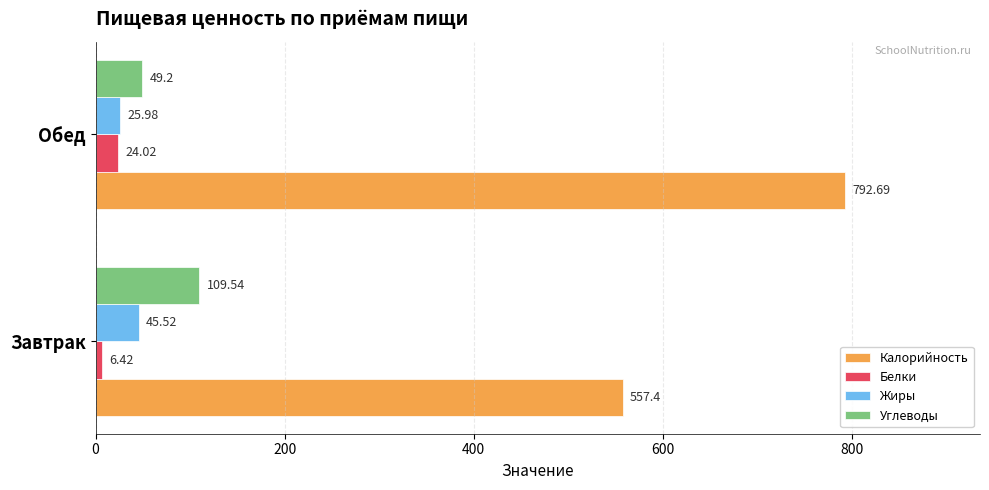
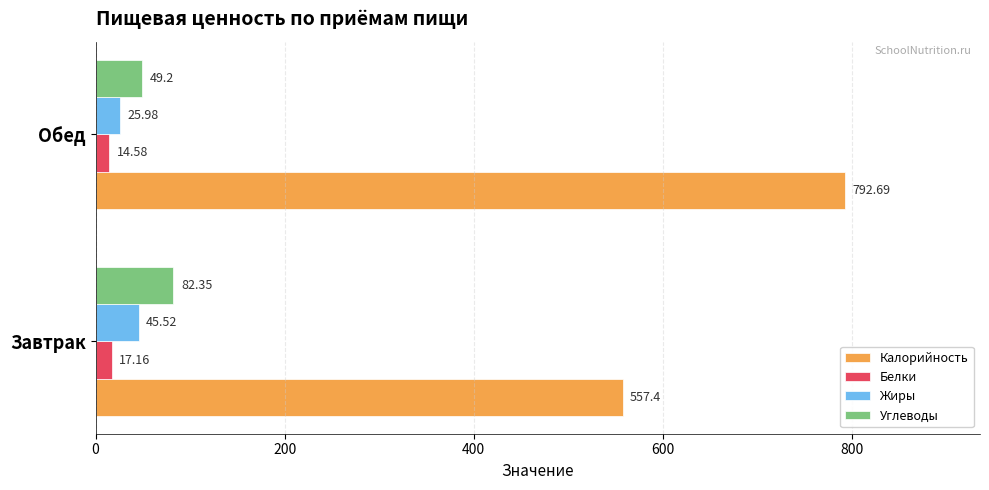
  {
    "Калорийность": {
      "Обед": 792.69,
      "Завтрак": 557.4
    },
    "Белки": {
-     "Обед": 24.02,
-     "Завтрак": 6.42
+     "Обед": 14.58,
+     "Завтрак": 17.16
    },
    "Жиры": {
      "Обед": 25.98,
      "Завтрак": 45.52
    },
    "Углеводы": {
      "Обед": 49.2,
-     "Завтрак": 109.54
+     "Завтрак": 82.35
    }
  }
